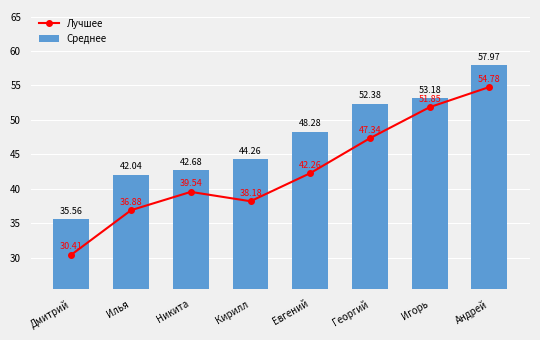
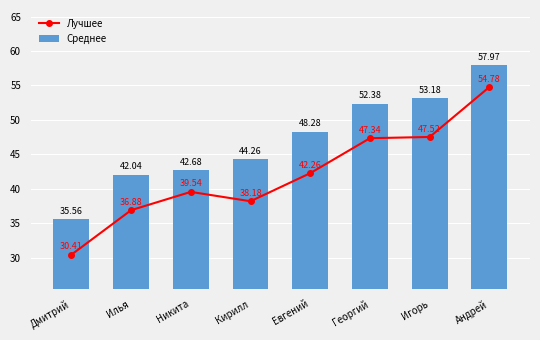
  {
    "Лучшее": {
      "Дмитрий": 30.41,
      "Илья": 36.88,
      "Никита": 39.54,
      "Кирилл": 38.18,
      "Евгений": 42.26,
      "Георгий": 47.34,
-     "Игорь": 51.85,
+     "Игорь": 47.52,
      "Андрей": 54.78
    },
    "Среднее": {
      "Дмитрий": 35.56,
      "Илья": 42.04,
      "Никита": 42.68,
      "Кирилл": 44.26,
      "Евгений": 48.28,
      "Георгий": 52.38,
      "Игорь": 53.18,
      "Андрей": 57.97
    }
  }
